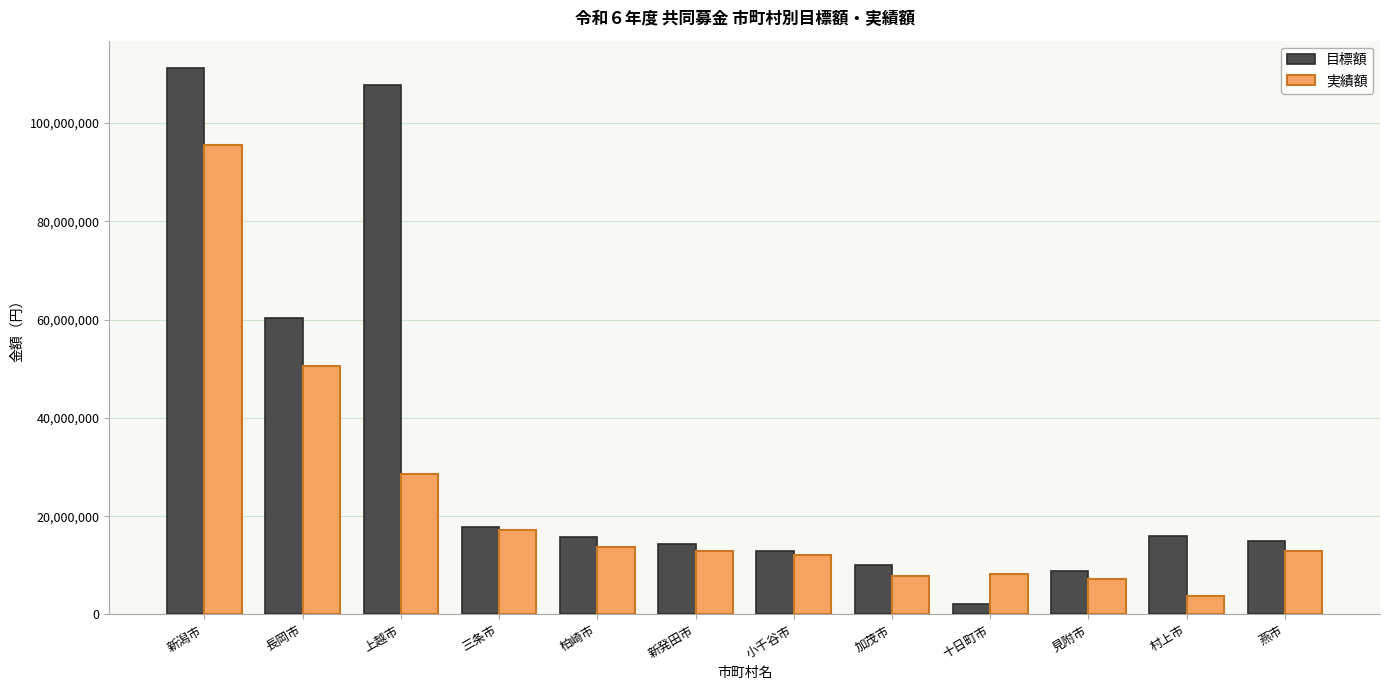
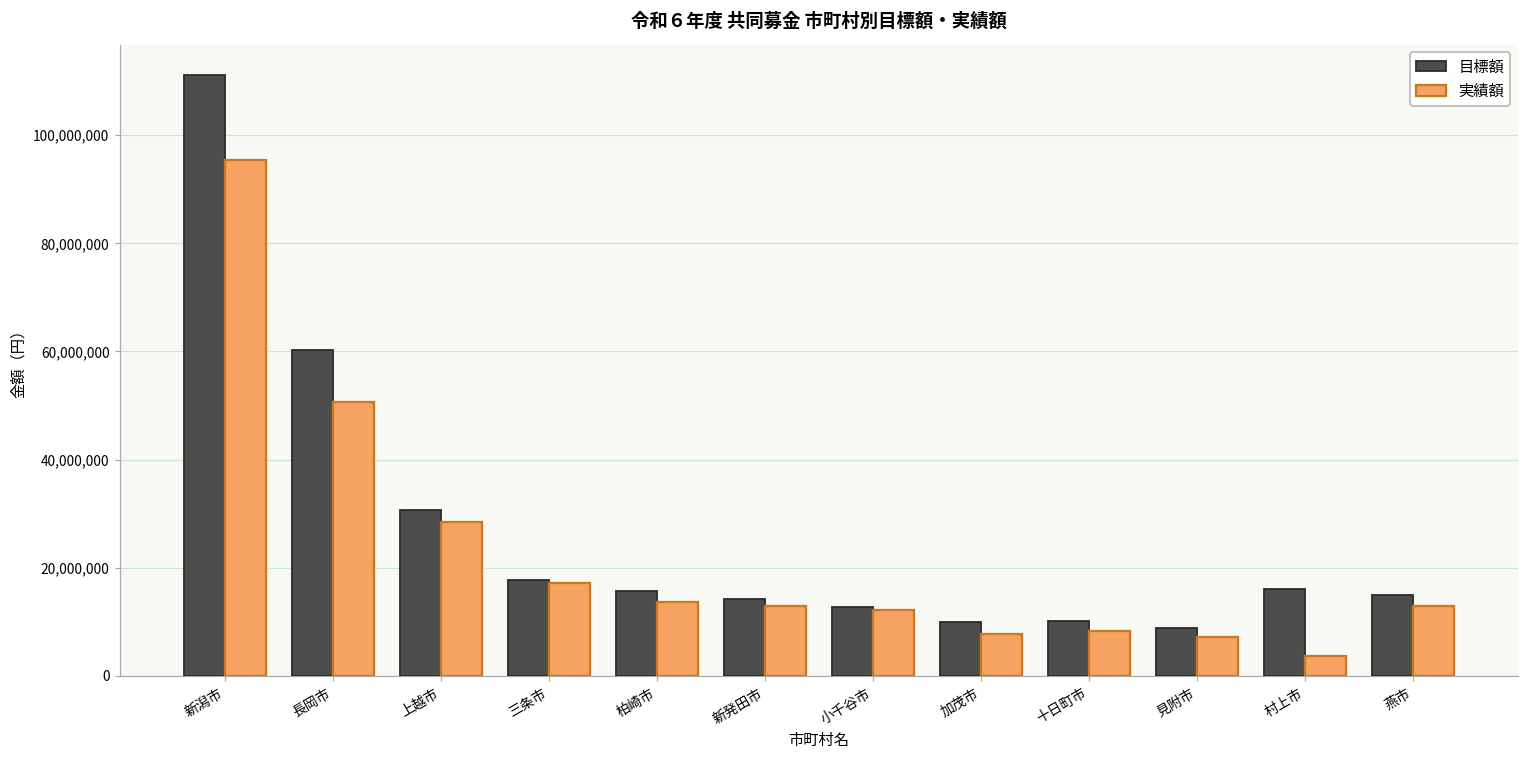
  {
    "目標額": {
      "新潟市": "111,000,000",
      "長岡市": "60,000,000",
-     "上越市": "108,000,000",
+     "上越市": "31,000,000",
      "三条市": "18,000,000",
      "柏崎市": "16,000,000",
      "新発田市": "14,000,000",
      "小千谷市": "13,000,000",
      "加茂市": "10,000,000",
-     "十日町市": "2,000,000",
+     "十日町市": "10,000,000",
      "見附市": "9,000,000",
      "村上市": "16,000,000",
      "燕市": "15,000,000"
    },
    "実績額": {
      "新潟市": "95,000,000",
      "長岡市": "51,000,000",
      "上越市": "28,000,000",
      "三条市": "17,000,000",
      "柏崎市": "14,000,000",
      "新発田市": "13,000,000",
      "小千谷市": "12,000,000",
      "加茂市": "8,000,000",
      "十日町市": "8,000,000",
      "見附市": "7,000,000",
      "村上市": "4,000,000",
      "燕市": "13,000,000"
    }
  }
